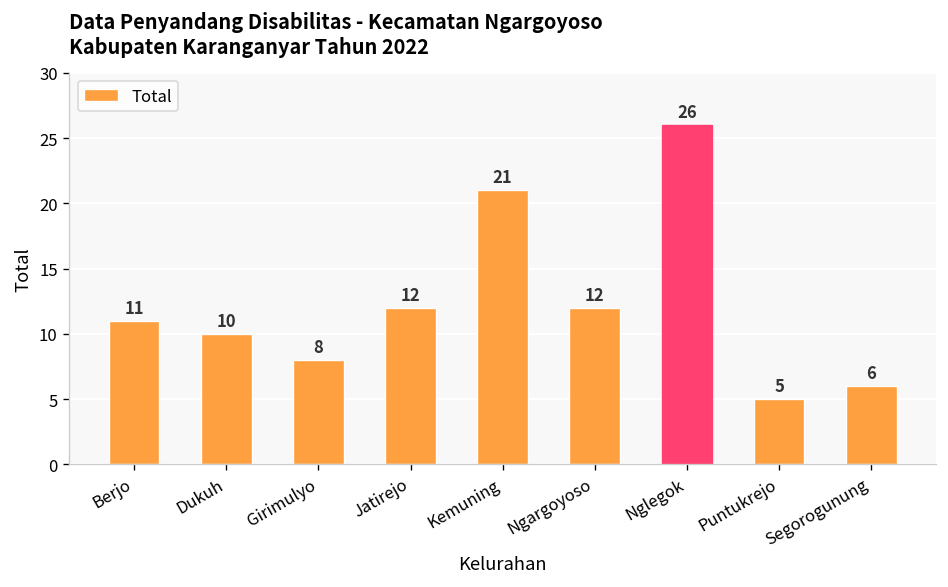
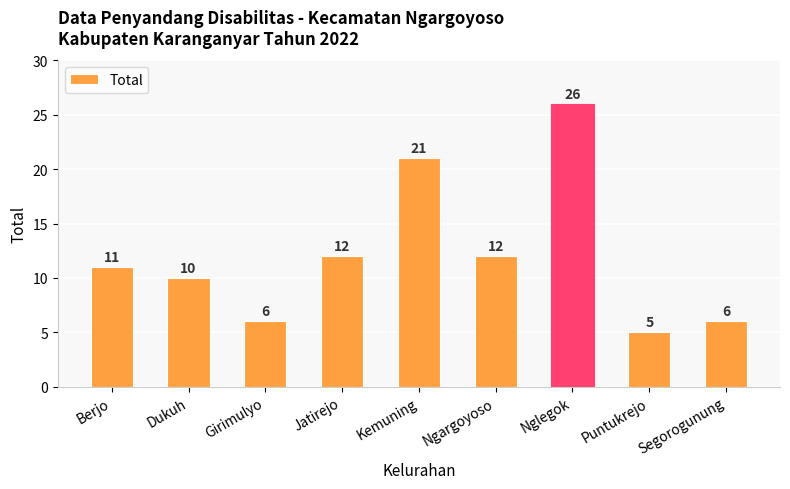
  {
    "Berjo": 11,
    "Dukuh": 10,
-   "Girimulyo": 8,
+   "Girimulyo": 6,
    "Jatirejo": 12,
    "Kemuning": 21,
    "Ngargoyoso": 12,
    "Nglegok": 26,
    "Puntukrejo": 5,
    "Segorogunung": 6
  }
